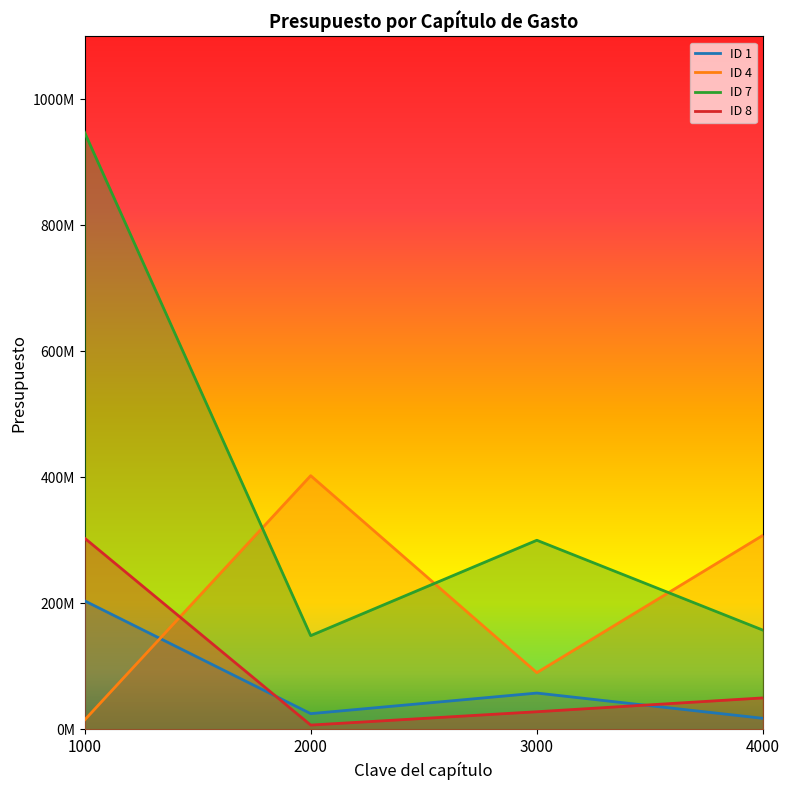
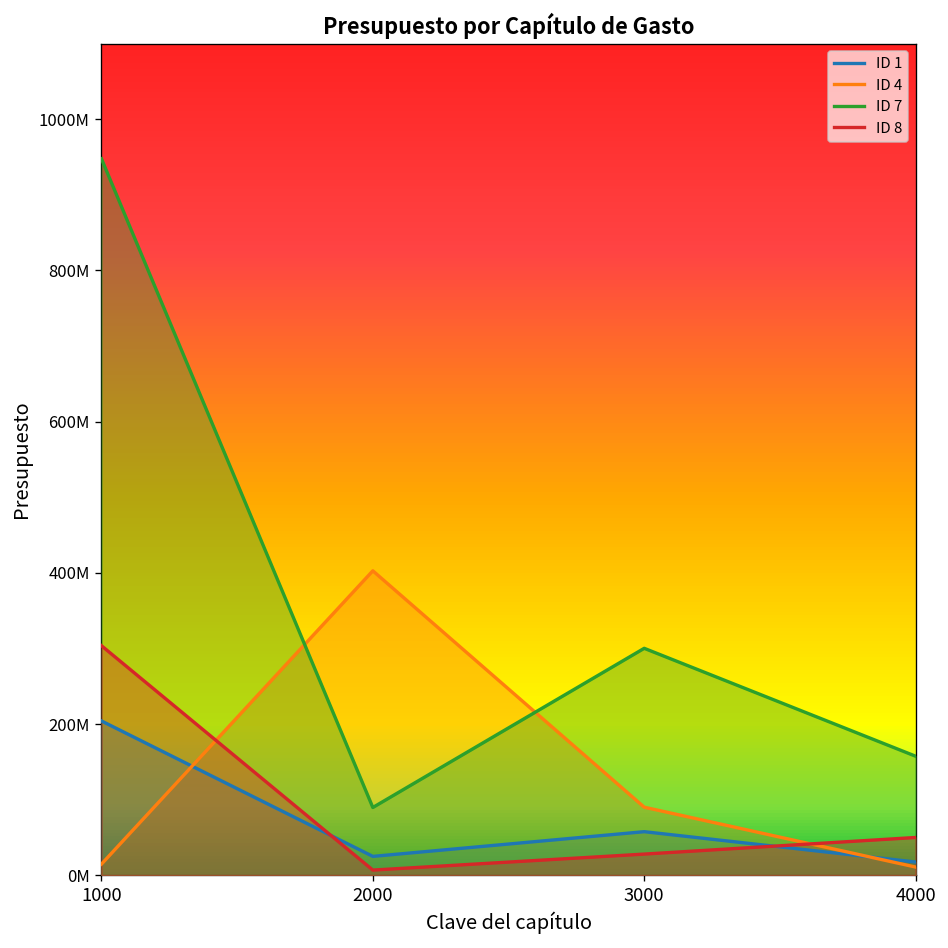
  {
    "ID 1": {
      "1000": 200000000,
      "2000": 30000000,
      "3000": 60000000,
      "4000": 20000000
    },
    "ID 4": {
      "1000": 10000000,
      "2000": 400000000,
      "3000": 90000000,
-     "4000": 310000000
+     "4000": 10000000
    },
    "ID 7": {
      "1000": 950000000,
-     "2000": 150000000,
+     "2000": 90000000,
      "3000": 300000000,
      "4000": 160000000
    },
    "ID 8": {
      "1000": 300000000,
      "2000": 10000000,
      "3000": 30000000,
      "4000": 50000000
    }
  }
